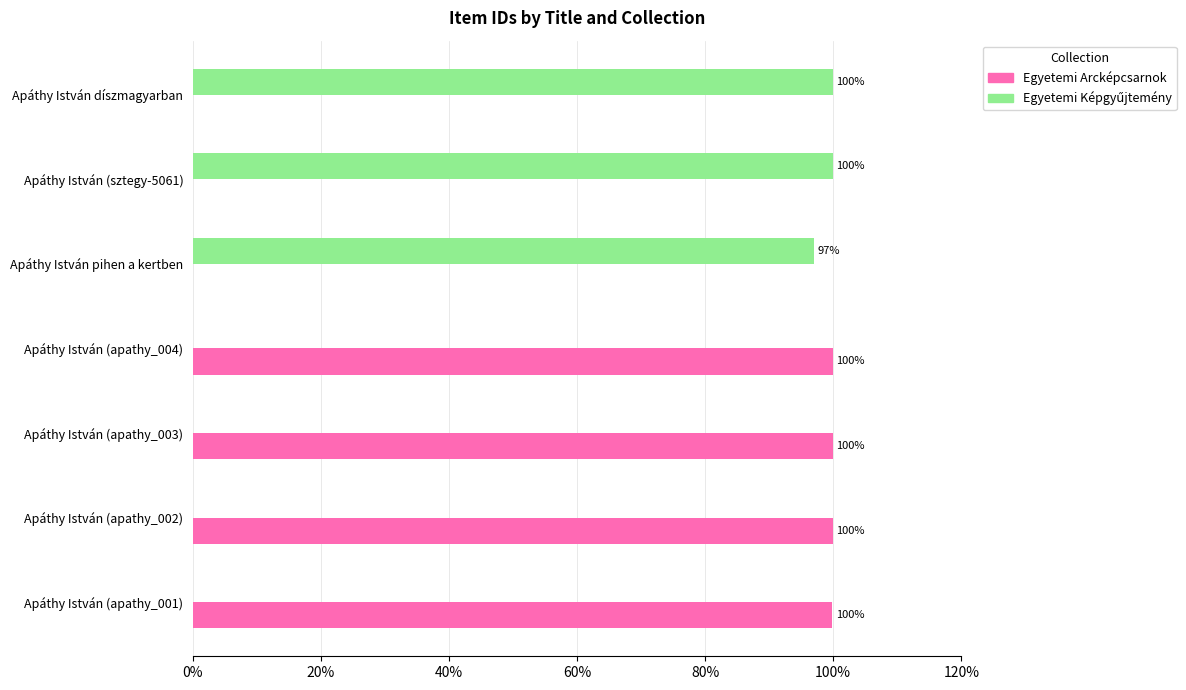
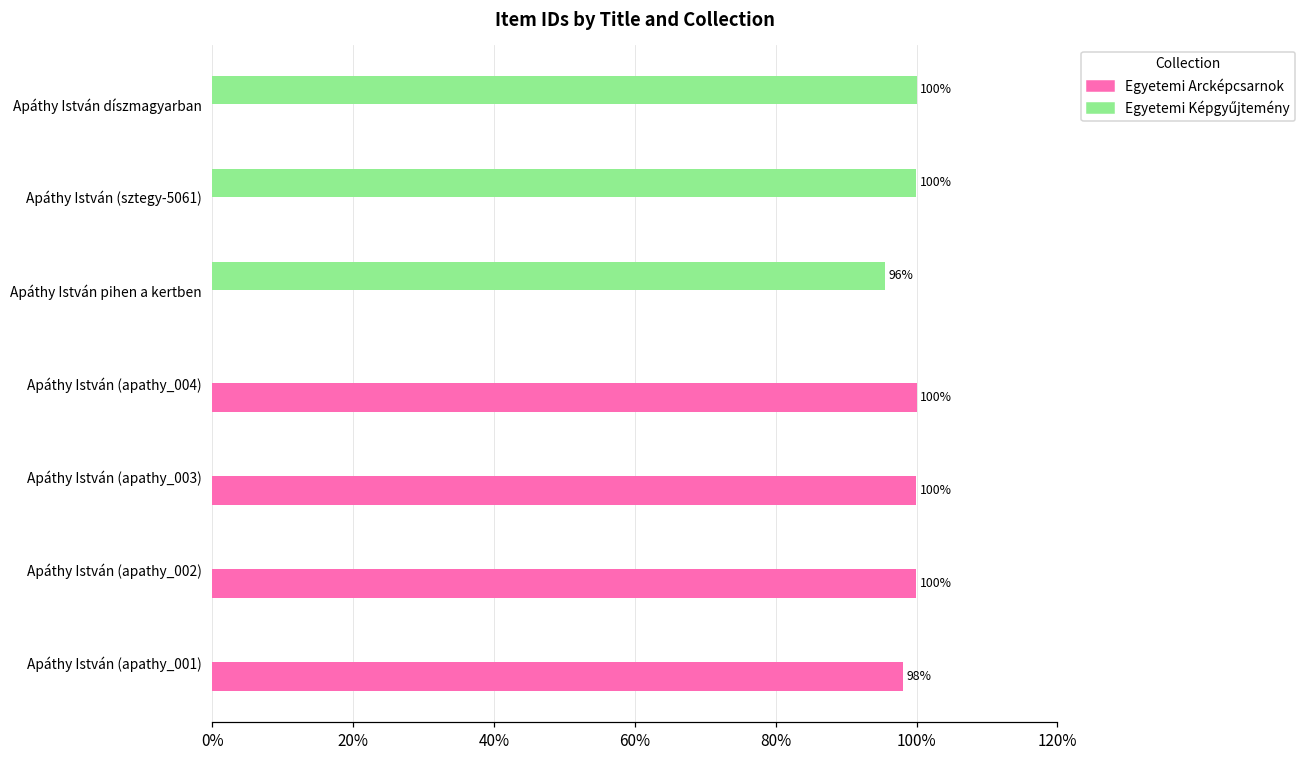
  {
    "Egyetemi Arcképcsarnok": {
      "Apáthy István (apathy_004)": "100%",
      "Apáthy István (apathy_003)": "100%",
      "Apáthy István (apathy_002)": "100%",
-     "Apáthy István (apathy_001)": "100%"
+     "Apáthy István (apathy_001)": "98%"
    },
    "Egyetemi Képgyűjtemény": {
      "Apáthy István díszmagyarban": "100%",
      "Apáthy István (sztegy-5061)": "100%",
-     "Apáthy István pihen a kertben": "97%"
+     "Apáthy István pihen a kertben": "96%"
    }
  }
